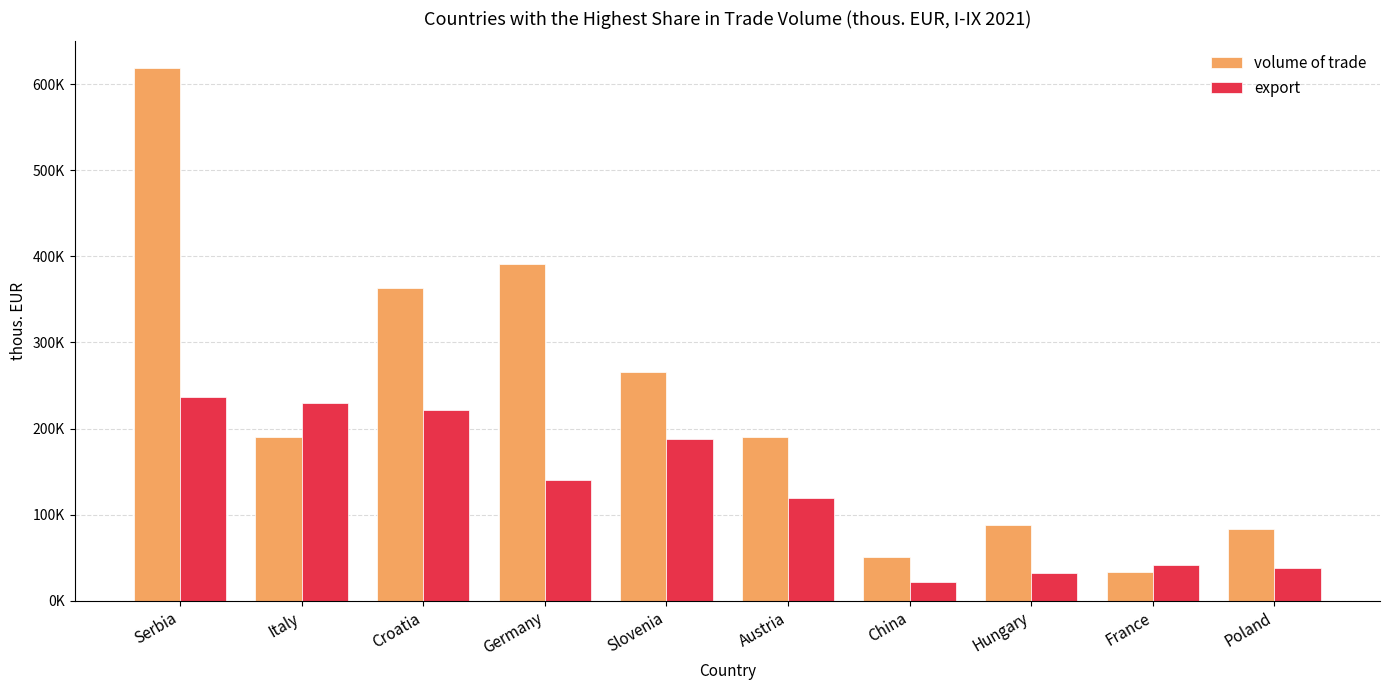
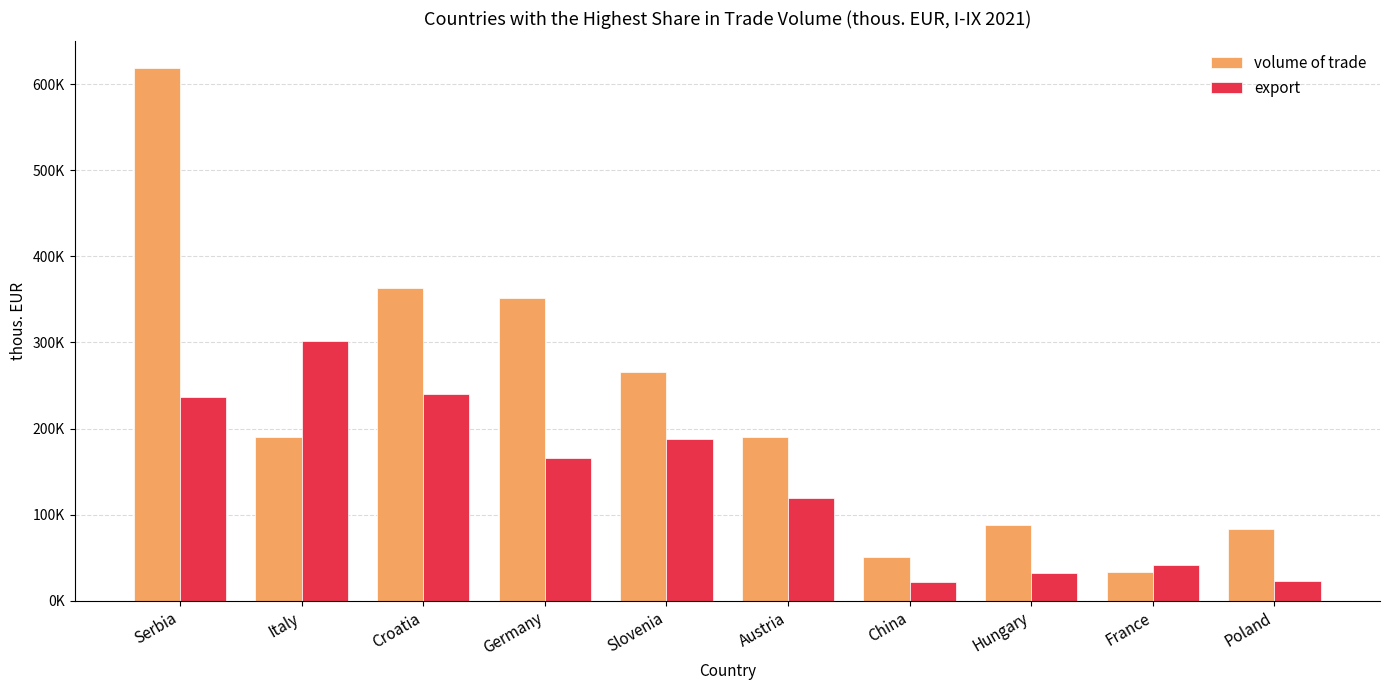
  {
    "volume of trade": {
      "Serbia": 620000,
      "Italy": 190000,
      "Croatia": 360000,
-     "Germany": 390000,
+     "Germany": 350000,
      "Slovenia": 270000,
      "Austria": 190000,
      "China": 50000,
      "Hungary": 90000,
      "France": 30000,
      "Poland": 80000
    },
    "export": {
      "Serbia": 240000,
-     "Italy": 230000,
-     "Croatia": 220000,
-     "Germany": 140000,
+     "Italy": 300000,
+     "Croatia": 240000,
+     "Germany": 170000,
      "Slovenia": 190000,
      "Austria": 120000,
      "China": 20000,
      "Hungary": 30000,
      "France": 40000,
-     "Poland": 40000
+     "Poland": 20000
    }
  }
